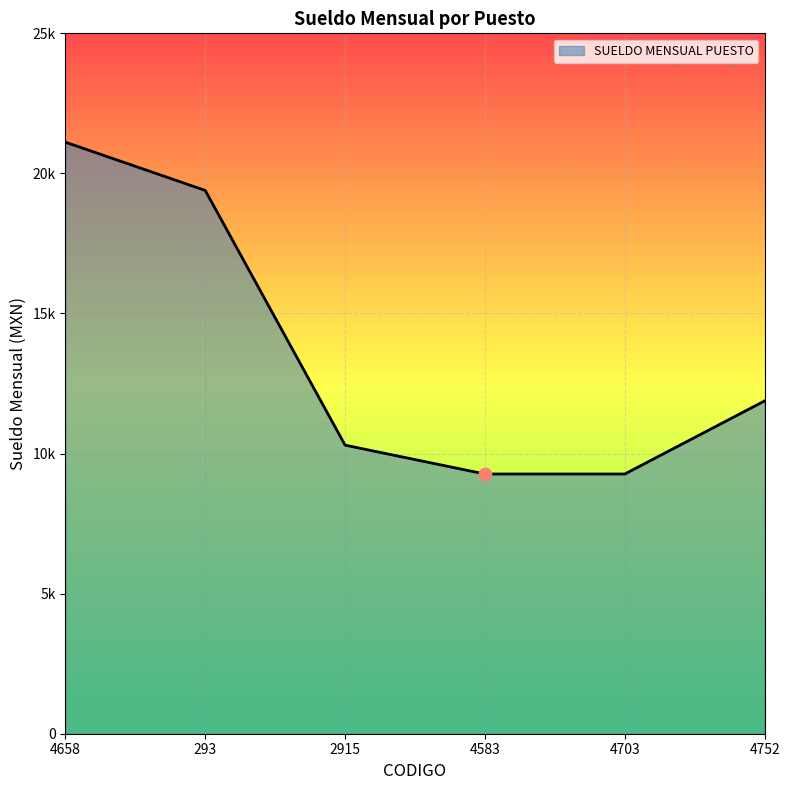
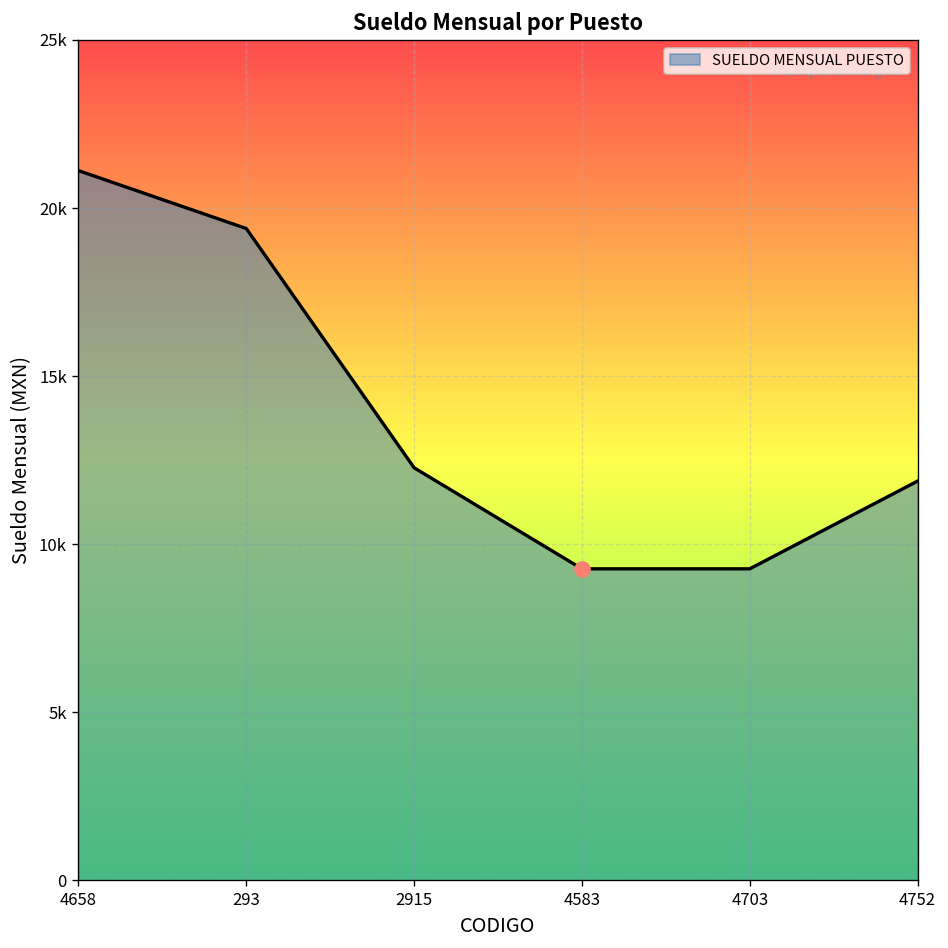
  {
    "SUELDO MENSUAL PUESTO": {
      "4658": 21100,
      "293": 19400,
-     "2915": 10300,
+     "2915": 12300,
      "4703": 9300,
      "4752": 11900
    }
  }
